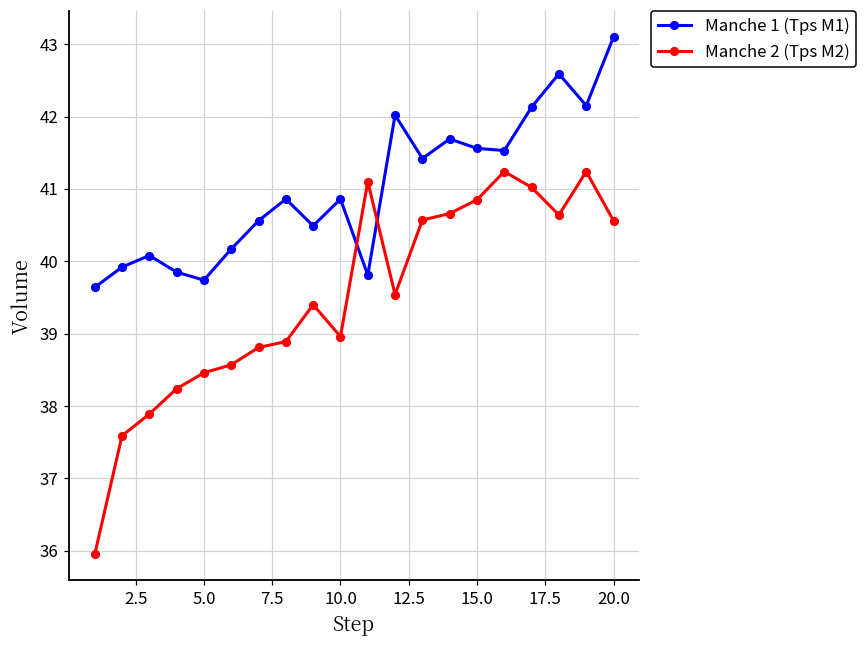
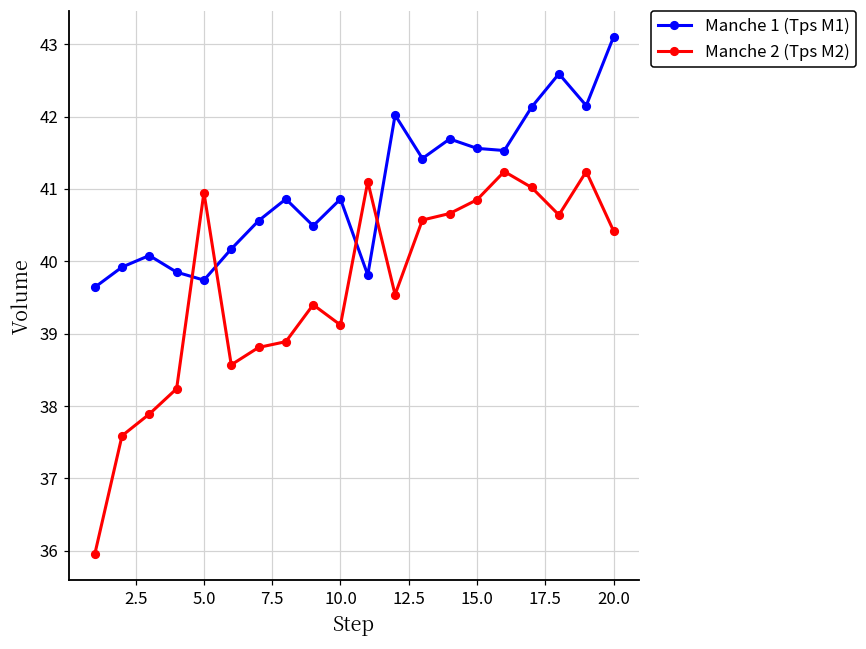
  {
    "Manche 1 (Tps M1)": {
      "5.0": 39.7,
      "10.0": 40.9,
      "15.0": 41.6,
      "20.0": 43.1
    },
    "Manche 2 (Tps M2)": {
-     "5.0": 38.5,
-     "10.0": 39.0,
+     "5.0": 41.0,
+     "10.0": 39.1,
      "15.0": 40.9,
-     "20.0": 40.6
+     "20.0": 40.4
    }
  }
